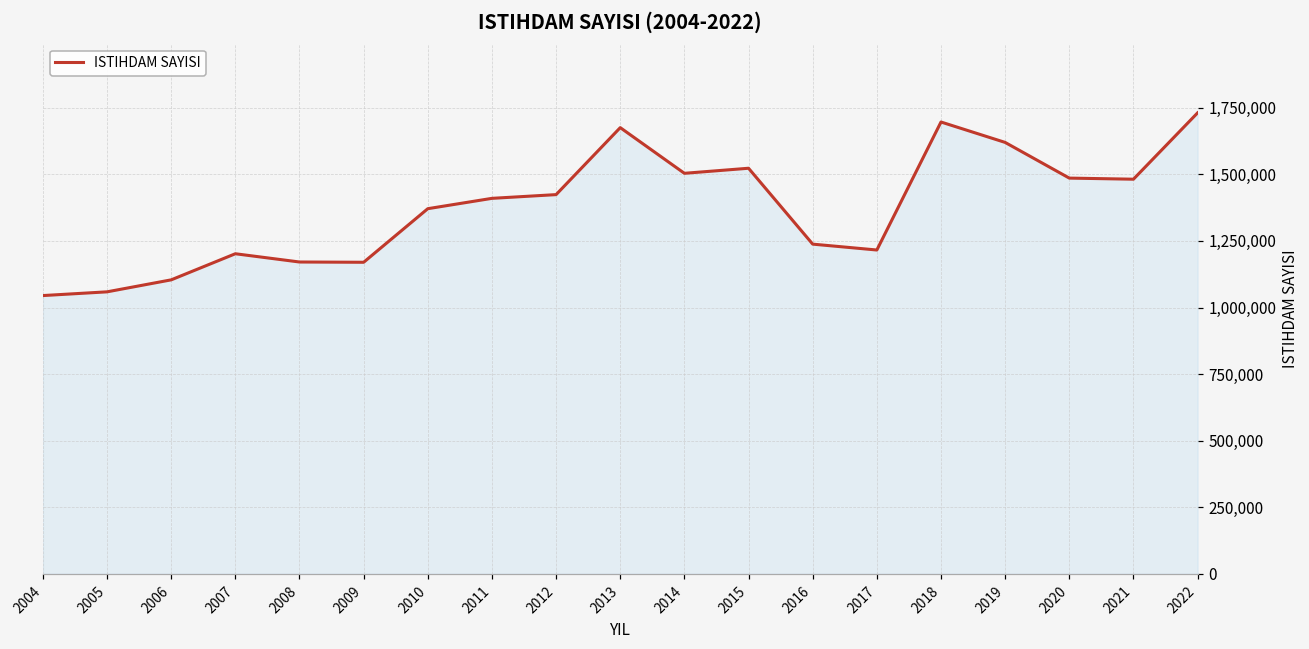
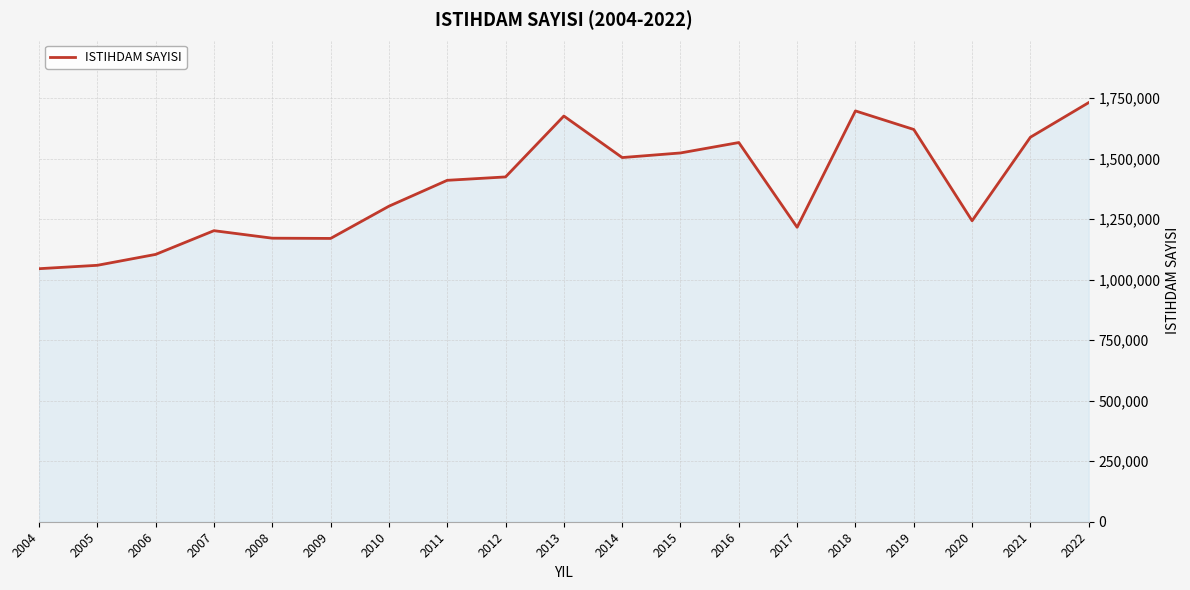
  {
    "2004": "1,050,000",
    "2005": "1,060,000",
    "2006": "1,100,000",
    "2007": "1,200,000",
    "2008": "1,170,000",
    "2009": "1,170,000",
-   "2010": "1,370,000",
+   "2010": "1,300,000",
    "2011": "1,410,000",
    "2012": "1,420,000",
    "2013": "1,680,000",
    "2014": "1,500,000",
    "2015": "1,520,000",
-   "2016": "1,240,000",
+   "2016": "1,570,000",
    "2017": "1,220,000",
    "2018": "1,700,000",
    "2019": "1,620,000",
-   "2020": "1,490,000",
-   "2021": "1,480,000",
+   "2020": "1,240,000",
+   "2021": "1,590,000",
    "2022": "1,730,000"
  }
